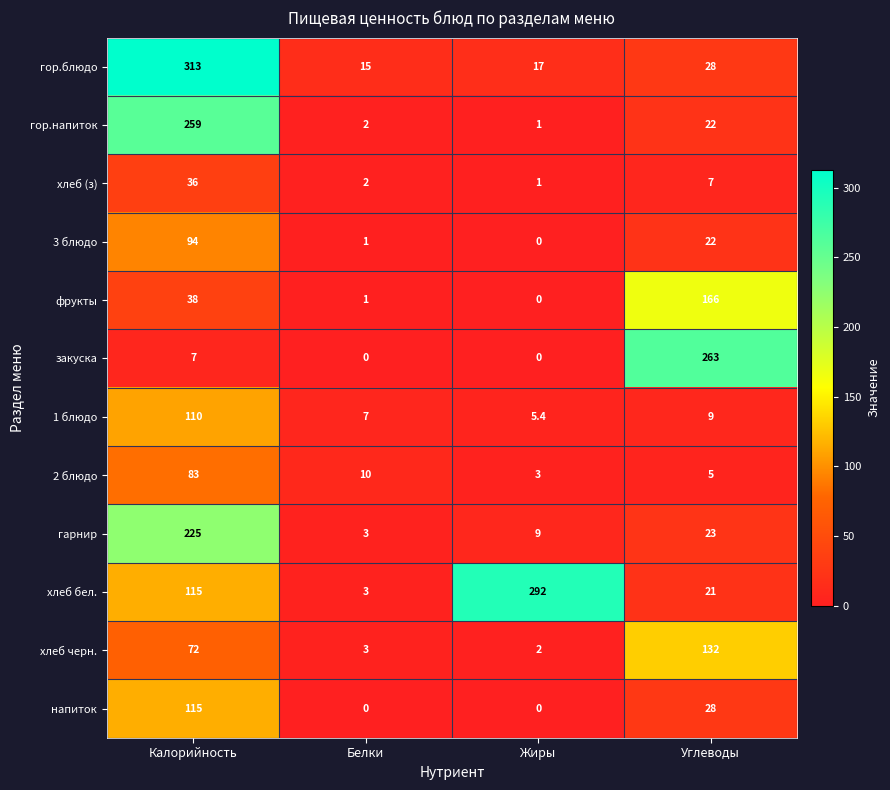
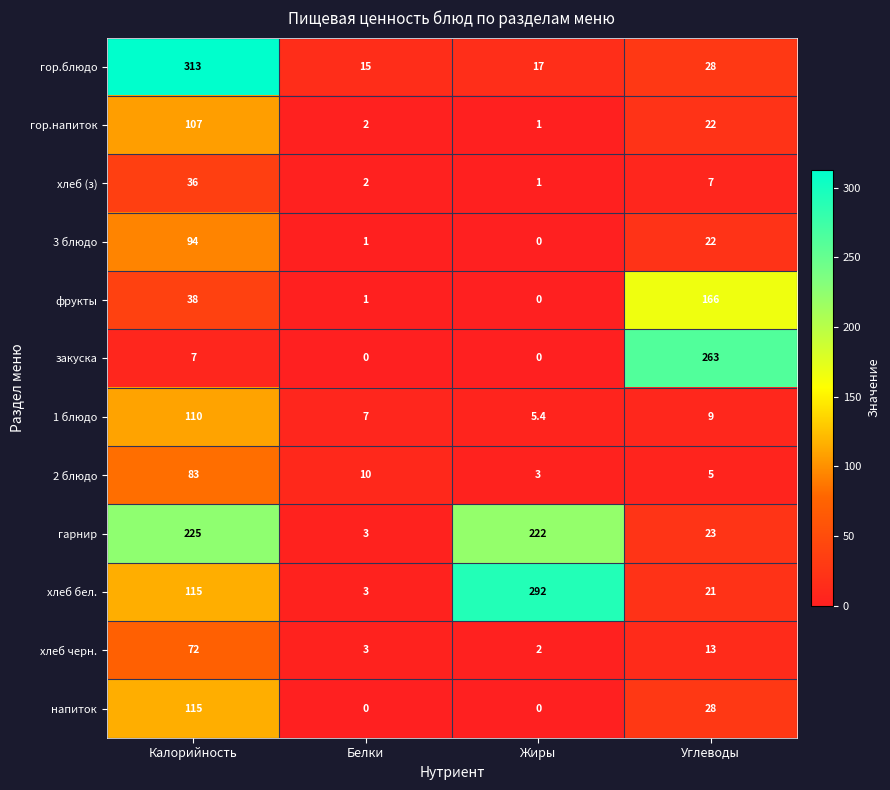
  {
    "гор.блюдо": {
      "Калорийность": 313,
      "Белки": 15,
      "Жиры": 17,
      "Углеводы": 28
    },
    "гор.напиток": {
-     "Калорийность": 259,
+     "Калорийность": 107,
      "Белки": 2,
      "Жиры": 1,
      "Углеводы": 22
    },
    "хлеб (з)": {
      "Калорийность": 36,
      "Белки": 2,
      "Жиры": 1,
      "Углеводы": 7
    },
    "3 блюдо": {
      "Калорийность": 94,
      "Белки": 1,
      "Жиры": 0,
      "Углеводы": 22
    },
    "фрукты": {
      "Калорийность": 38,
      "Белки": 1,
      "Жиры": 0,
      "Углеводы": 166
    },
    "закуска": {
      "Калорийность": 7,
      "Белки": 0,
      "Жиры": 0,
      "Углеводы": 263
    },
    "1 блюдо": {
      "Калорийность": 110,
      "Белки": 7,
      "Жиры": 5.4,
      "Углеводы": 9
    },
    "2 блюдо": {
      "Калорийность": 83,
      "Белки": 10,
      "Жиры": 3,
      "Углеводы": 5
    },
    "гарнир": {
      "Калорийность": 225,
      "Белки": 3,
-     "Жиры": 9,
+     "Жиры": 222,
      "Углеводы": 23
    },
    "хлеб бел.": {
      "Калорийность": 115,
      "Белки": 3,
      "Жиры": 292,
      "Углеводы": 21
    },
    "хлеб черн.": {
      "Калорийность": 72,
      "Белки": 3,
      "Жиры": 2,
-     "Углеводы": 132
+     "Углеводы": 13
    },
    "напиток": {
      "Калорийность": 115,
      "Белки": 0,
      "Жиры": 0,
      "Углеводы": 28
    }
  }
